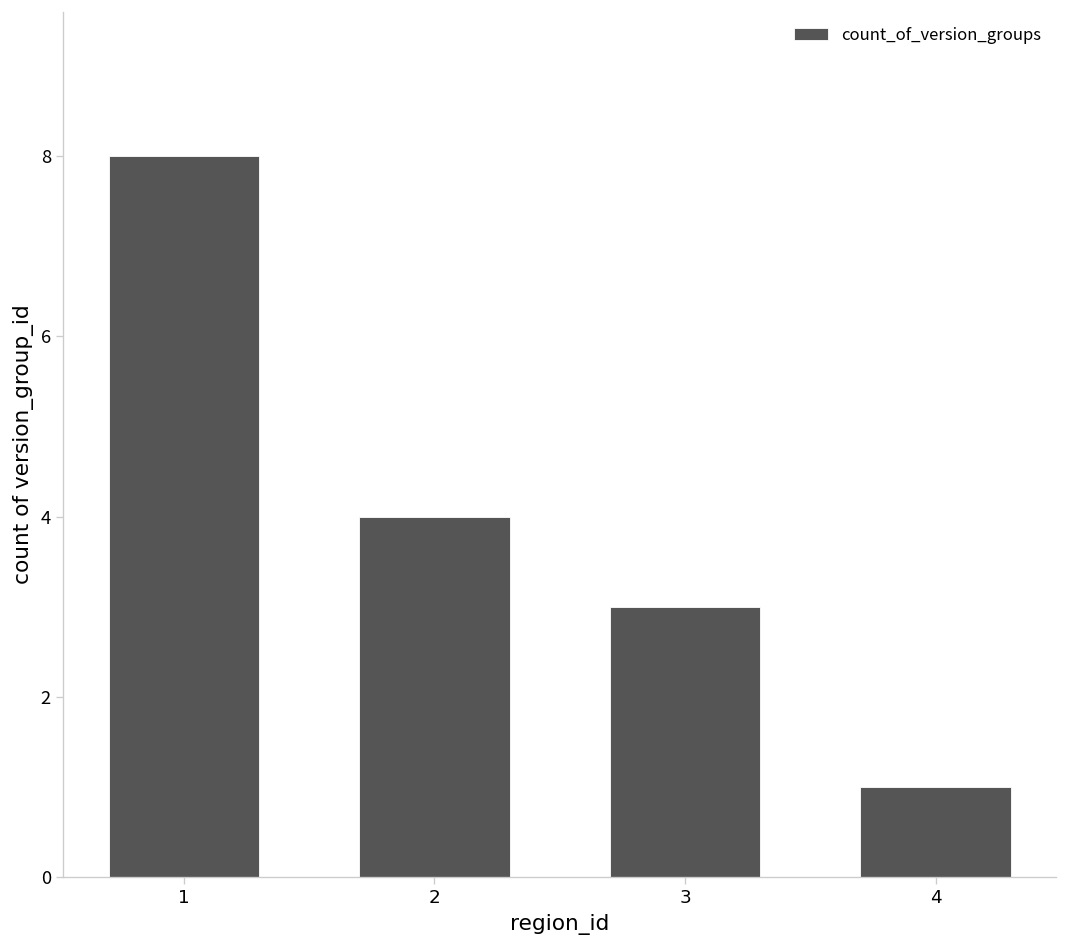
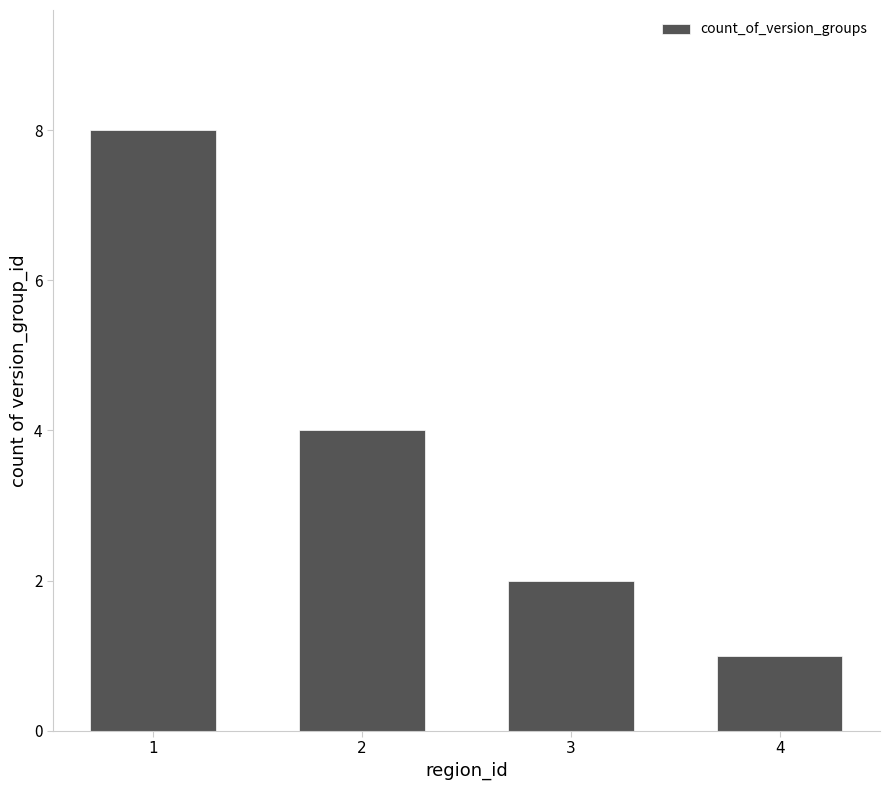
  {
    "1": 8,
    "2": 4,
-   "3": 3,
+   "3": 2,
    "4": 1
  }
